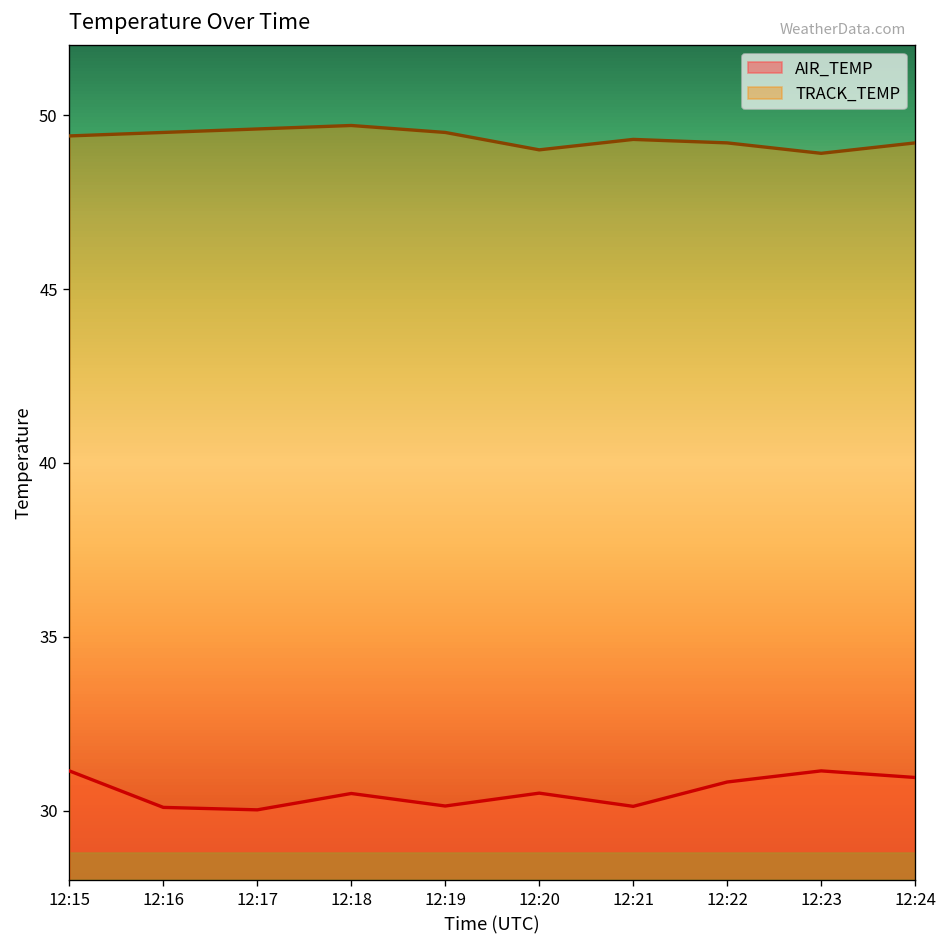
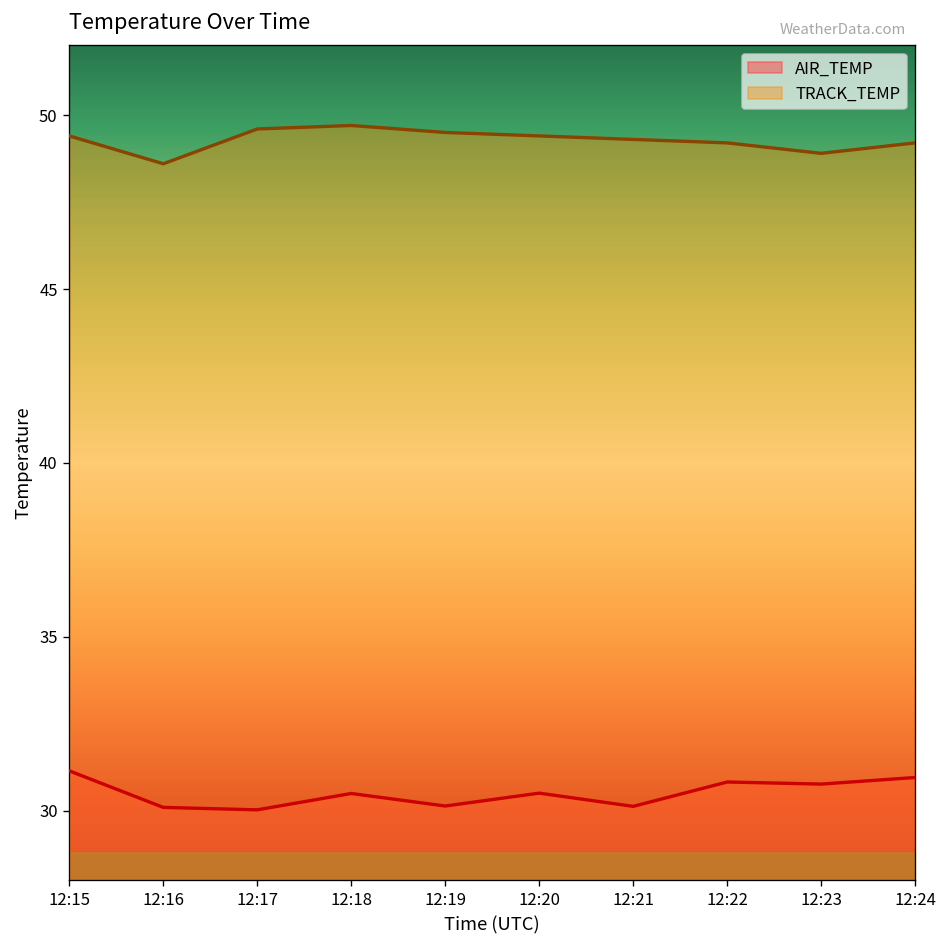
  {
    "AIR_TEMP": {
      "12:15": 31.2,
      "12:16": 30.1,
      "12:17": 30.0,
      "12:18": 30.5,
      "12:19": 30.1,
      "12:20": 30.5,
      "12:21": 30.1,
      "12:22": 30.8,
-     "12:23": 31.2,
+     "12:23": 30.8,
      "12:24": 31.0
    },
    "TRACK_TEMP": {
      "12:15": 49.4,
-     "12:16": 49.5,
+     "12:16": 48.6,
      "12:17": 49.6,
      "12:18": 49.7,
      "12:19": 49.5,
-     "12:20": 49.0,
+     "12:20": 49.4,
      "12:21": 49.3,
      "12:22": 49.2,
      "12:23": 48.9,
      "12:24": 49.2
    }
  }
